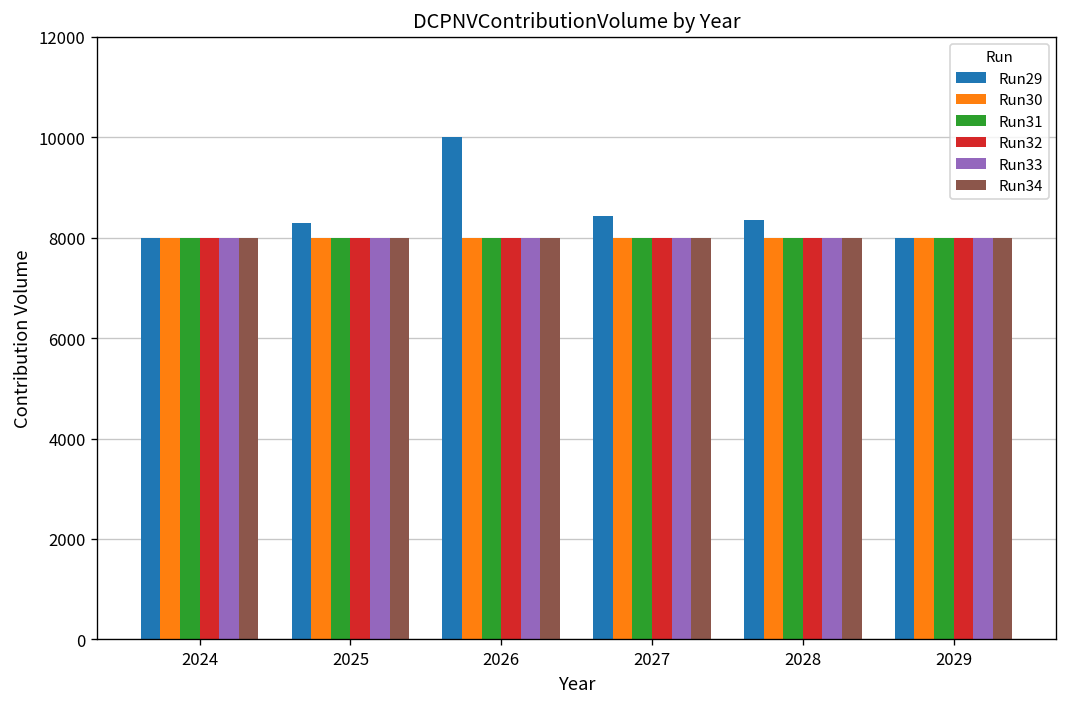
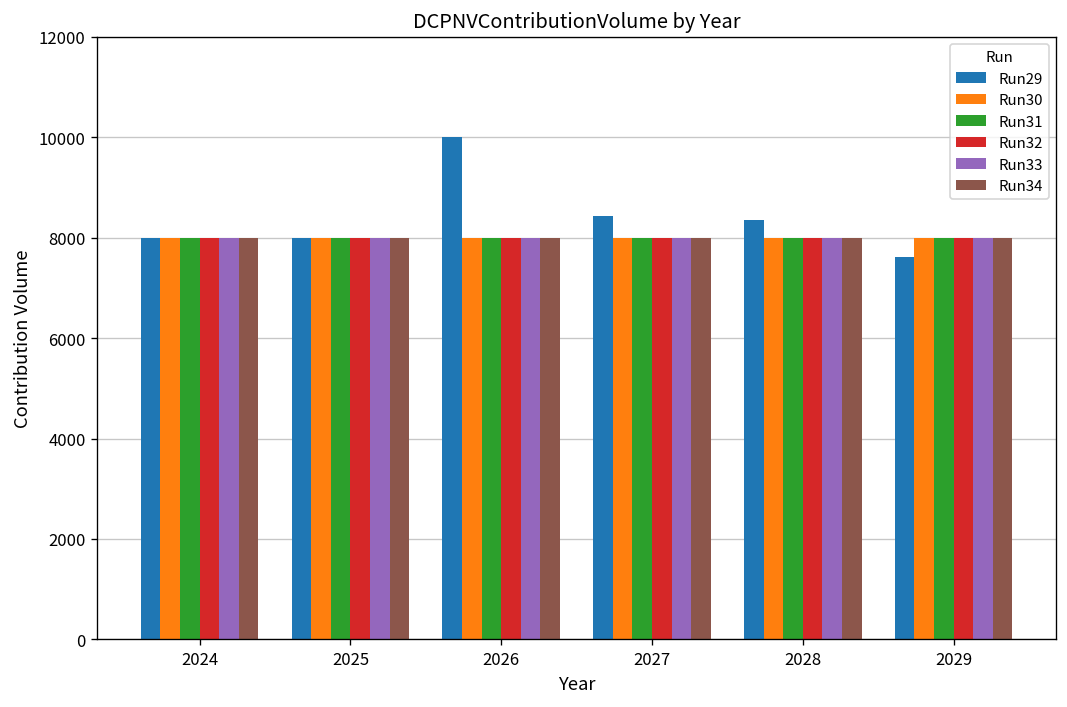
  {
    "Run29": {
      "2024": 8000,
-     "2025": 8300,
+     "2025": 8000,
      "2026": 10000,
      "2027": 8400,
      "2028": 8400,
-     "2029": 8000
+     "2029": 7600
    },
    "Run30": {
      "2024": 8000,
      "2025": 8000,
      "2026": 8000,
      "2027": 8000,
      "2028": 8000,
      "2029": 8000
    },
    "Run31": {
      "2024": 8000,
      "2025": 8000,
      "2026": 8000,
      "2027": 8000,
      "2028": 8000,
      "2029": 8000
    },
    "Run32": {
      "2024": 8000,
      "2025": 8000,
      "2026": 8000,
      "2027": 8000,
      "2028": 8000,
      "2029": 8000
    },
    "Run33": {
      "2024": 8000,
      "2025": 8000,
      "2026": 8000,
      "2027": 8000,
      "2028": 8000,
      "2029": 8000
    },
    "Run34": {
      "2024": 8000,
      "2025": 8000,
      "2026": 8000,
      "2027": 8000,
      "2028": 8000,
      "2029": 8000
    }
  }
